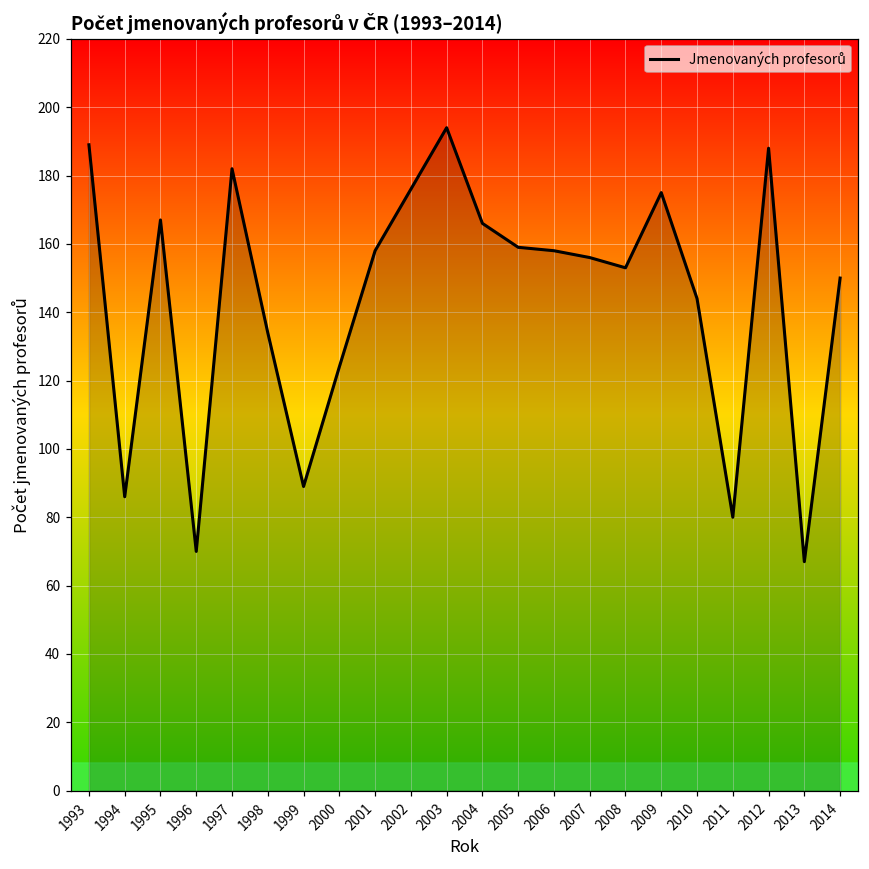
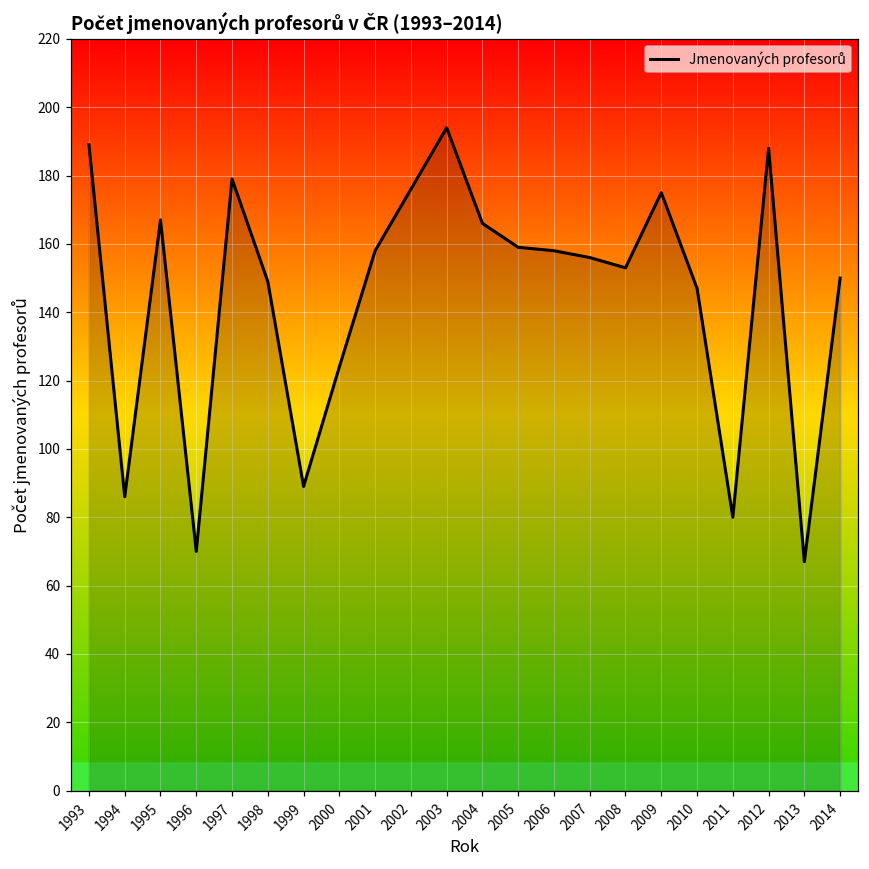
  {
    "1993": 189,
    "1994": 86,
    "1995": 167,
    "1996": 70,
-   "1997": 182,
-   "1998": 134,
+   "1997": 179,
+   "1998": 149,
    "1999": 89,
    "2000": 124,
    "2001": 158,
    "2002": 176,
    "2003": 194,
    "2004": 166,
    "2005": 159,
    "2006": 158,
    "2007": 156,
    "2008": 153,
    "2009": 175,
-   "2010": 144,
+   "2010": 147,
    "2011": 80,
    "2012": 188,
    "2013": 67,
    "2014": 150
  }
